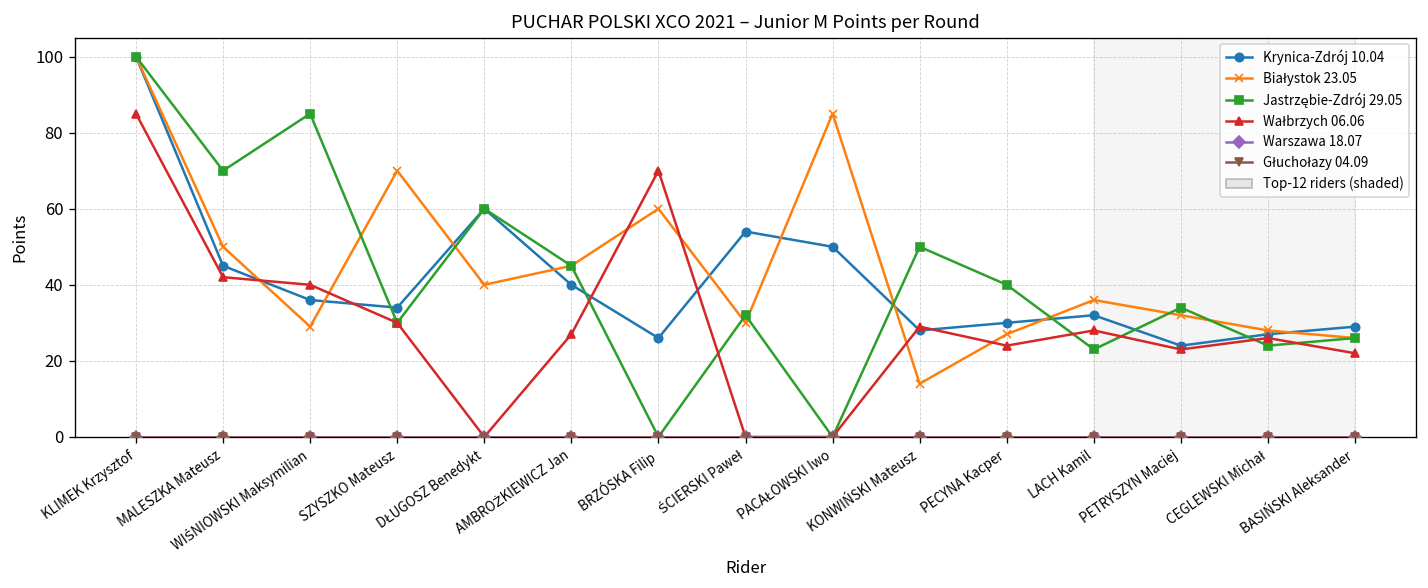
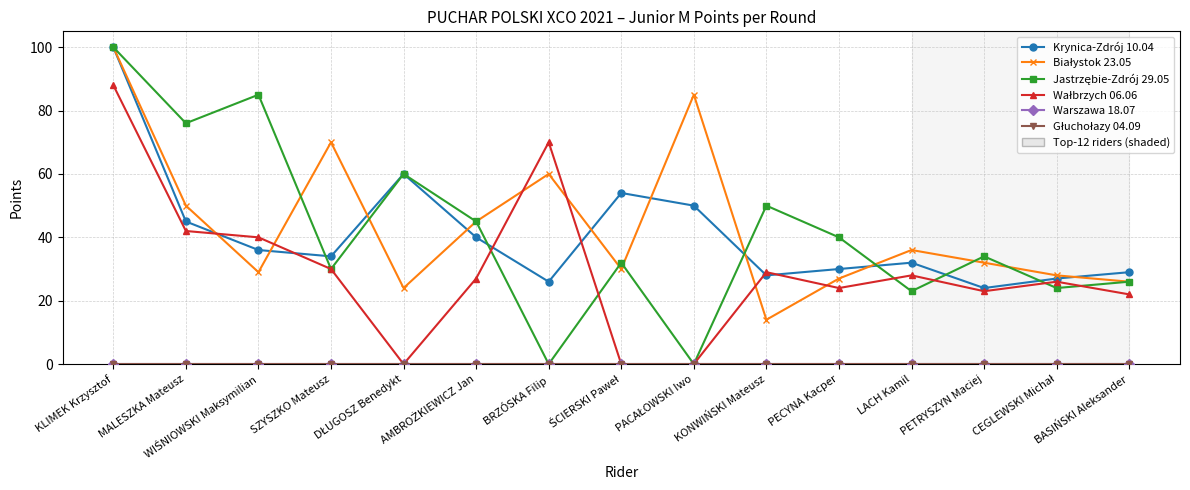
  {
    "Krynica-Zdrój 10.04": {
      "MALESZKA Mateusz": 45,
      "WIŚNIOWSKI Maksymilian": 36,
      "SZYSZKO Mateusz": 34,
      "AMBROŻKIEWICZ Jan": 40,
      "BRZÓSKA Filip": 26,
      "ŚCIERSKI Paweł": 54,
      "PACAŁOWSKI Iwo": 50,
      "KONWIŃSKI Mateusz": 28,
      "PECYNA Kacper": 30,
      "LACH Kamil": 32,
      "PETRYSZYN Maciej": 24,
      "CEGLEWSKI Michał": 27,
      "BASIŃSKI Aleksander": 29
    },
    "Białystok 23.05": {
      "MALESZKA Mateusz": 50,
      "WIŚNIOWSKI Maksymilian": 29,
      "SZYSZKO Mateusz": 70,
-     "DŁUGOSZ Benedykt": 40,
+     "DŁUGOSZ Benedykt": 24,
      "BRZÓSKA Filip": 60,
      "ŚCIERSKI Paweł": 30,
      "PACAŁOWSKI Iwo": 85,
      "KONWIŃSKI Mateusz": 14,
      "PECYNA Kacper": 27,
      "LACH Kamil": 36,
      "PETRYSZYN Maciej": 32,
      "CEGLEWSKI Michał": 28
    },
    "Jastrzębie-Zdrój 29.05": {
-     "MALESZKA Mateusz": 70,
+     "MALESZKA Mateusz": 76,
      "WIŚNIOWSKI Maksymilian": 85,
      "ŚCIERSKI Paweł": 32,
      "KONWIŃSKI Mateusz": 50,
      "PECYNA Kacper": 40,
      "LACH Kamil": 23,
      "PETRYSZYN Maciej": 34,
      "CEGLEWSKI Michał": 24
    },
    "Wałbrzych 06.06": {
-     "KLIMEK Krzysztof": 85,
+     "KLIMEK Krzysztof": 88,
      "MALESZKA Mateusz": 42,
      "WIŚNIOWSKI Maksymilian": 40,
      "AMBROŻKIEWICZ Jan": 27,
      "BRZÓSKA Filip": 70,
      "KONWIŃSKI Mateusz": 29,
      "PECYNA Kacper": 24,
      "LACH Kamil": 28,
      "PETRYSZYN Maciej": 23,
      "CEGLEWSKI Michał": 26,
      "BASIŃSKI Aleksander": 22
    },
    "Głuchołazy 04.09": {
      "KLIMEK Krzysztof": 0,
      "MALESZKA Mateusz": 0,
      "WIŚNIOWSKI Maksymilian": 0,
      "SZYSZKO Mateusz": 0,
      "AMBROŻKIEWICZ Jan": 0,
      "KONWIŃSKI Mateusz": 0,
      "PECYNA Kacper": 0,
      "LACH Kamil": 0,
      "PETRYSZYN Maciej": 0,
      "CEGLEWSKI Michał": 0,
      "BASIŃSKI Aleksander": 0
    }
  }
